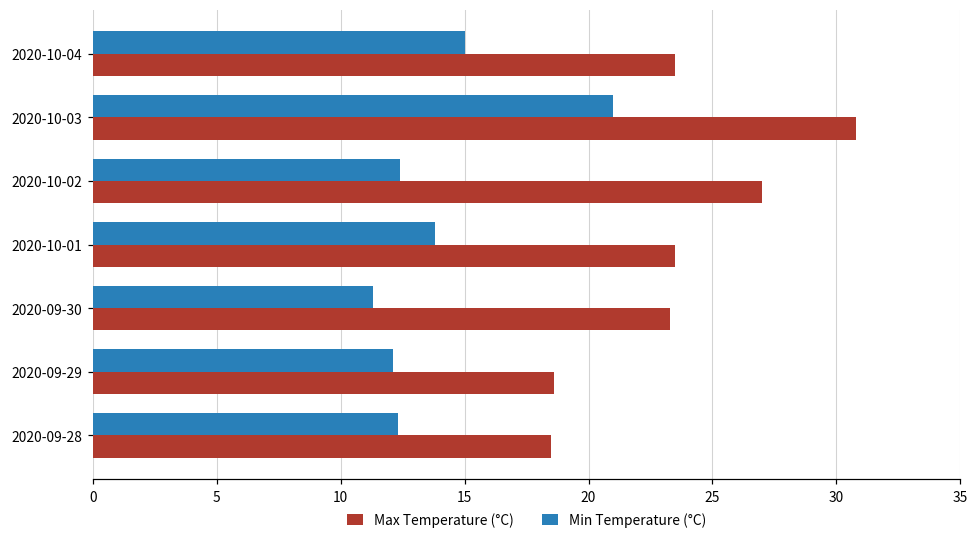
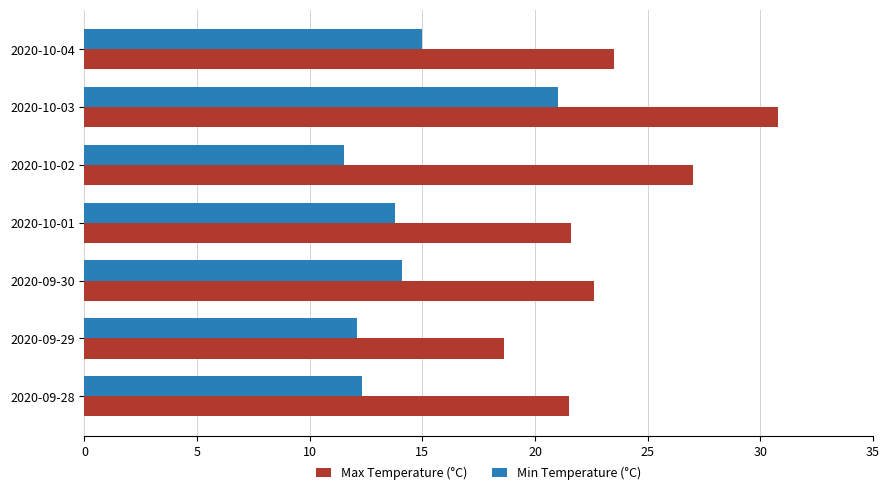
  {
    "Max Temperature (°C)": {
      "2020-10-04": 23.5,
      "2020-10-03": 30.8,
      "2020-10-02": 27.0,
-     "2020-10-01": 23.5,
-     "2020-09-30": 23.3,
+     "2020-10-01": 21.6,
+     "2020-09-30": 22.6,
      "2020-09-29": 18.6,
-     "2020-09-28": 18.5
+     "2020-09-28": 21.5
    },
    "Min Temperature (°C)": {
      "2020-10-04": 15.0,
      "2020-10-03": 21.0,
-     "2020-10-02": 12.4,
+     "2020-10-02": 11.5,
      "2020-10-01": 13.8,
-     "2020-09-30": 11.3,
+     "2020-09-30": 14.1,
      "2020-09-29": 12.1,
      "2020-09-28": 12.3
    }
  }
